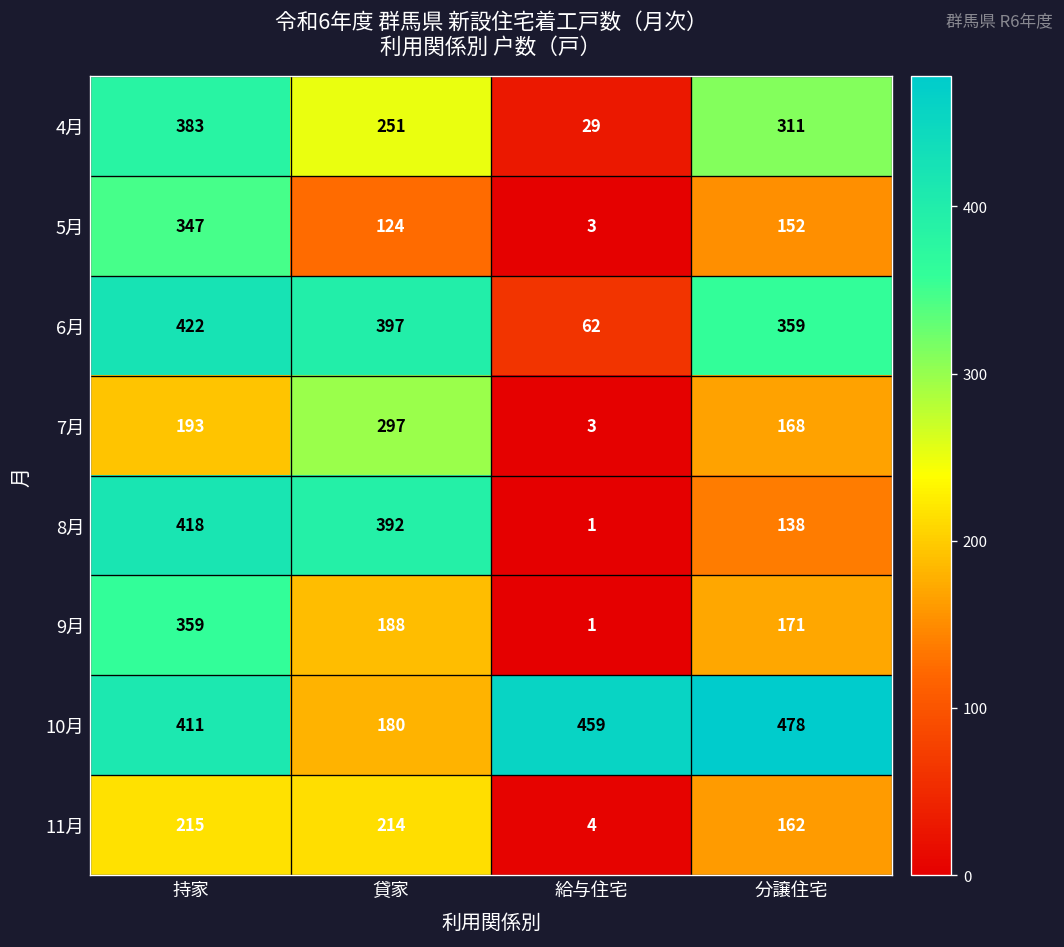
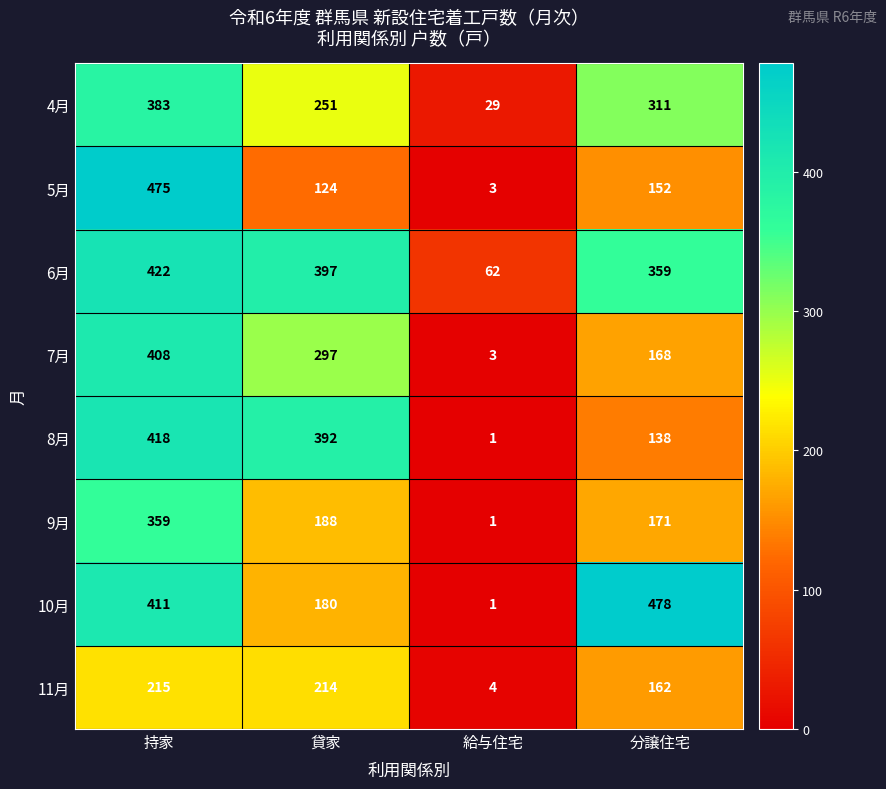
  {
    "4月": {
      "持家": 383,
      "貸家": 251,
      "給与住宅": 29,
      "分譲住宅": 311
    },
    "5月": {
-     "持家": 347,
+     "持家": 475,
      "貸家": 124,
      "給与住宅": 3,
      "分譲住宅": 152
    },
    "6月": {
      "持家": 422,
      "貸家": 397,
      "給与住宅": 62,
      "分譲住宅": 359
    },
    "7月": {
-     "持家": 193,
+     "持家": 408,
      "貸家": 297,
      "給与住宅": 3,
      "分譲住宅": 168
    },
    "8月": {
      "持家": 418,
      "貸家": 392,
      "給与住宅": 1,
      "分譲住宅": 138
    },
    "9月": {
      "持家": 359,
      "貸家": 188,
      "給与住宅": 1,
      "分譲住宅": 171
    },
    "10月": {
      "持家": 411,
      "貸家": 180,
-     "給与住宅": 459,
+     "給与住宅": 1,
      "分譲住宅": 478
    },
    "11月": {
      "持家": 215,
      "貸家": 214,
      "給与住宅": 4,
      "分譲住宅": 162
    }
  }
